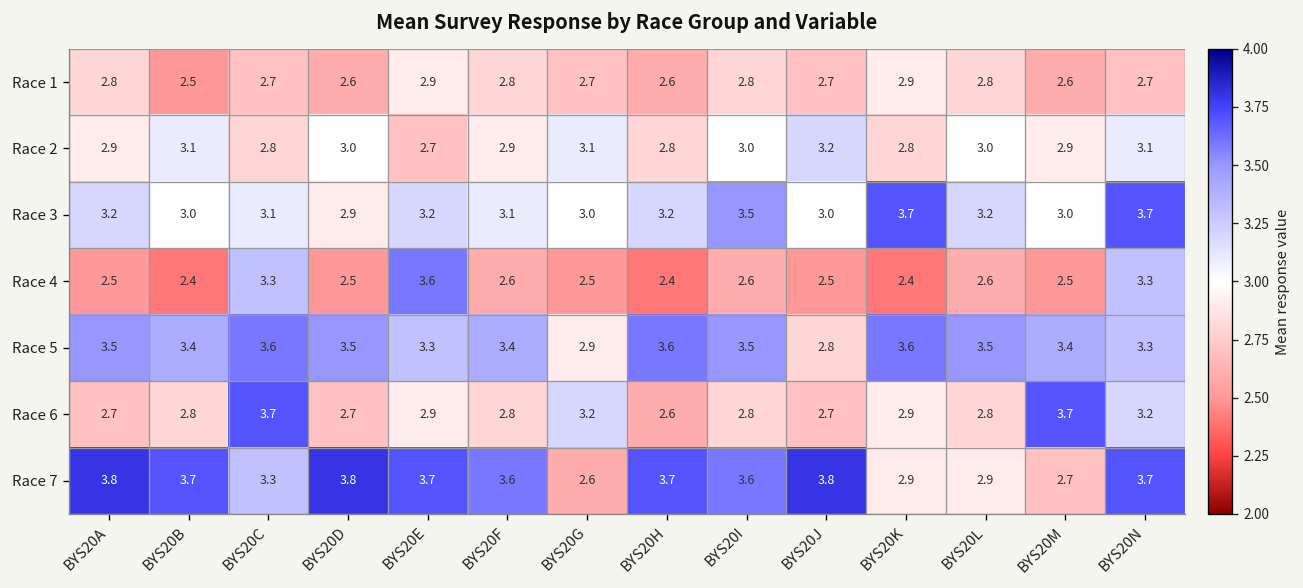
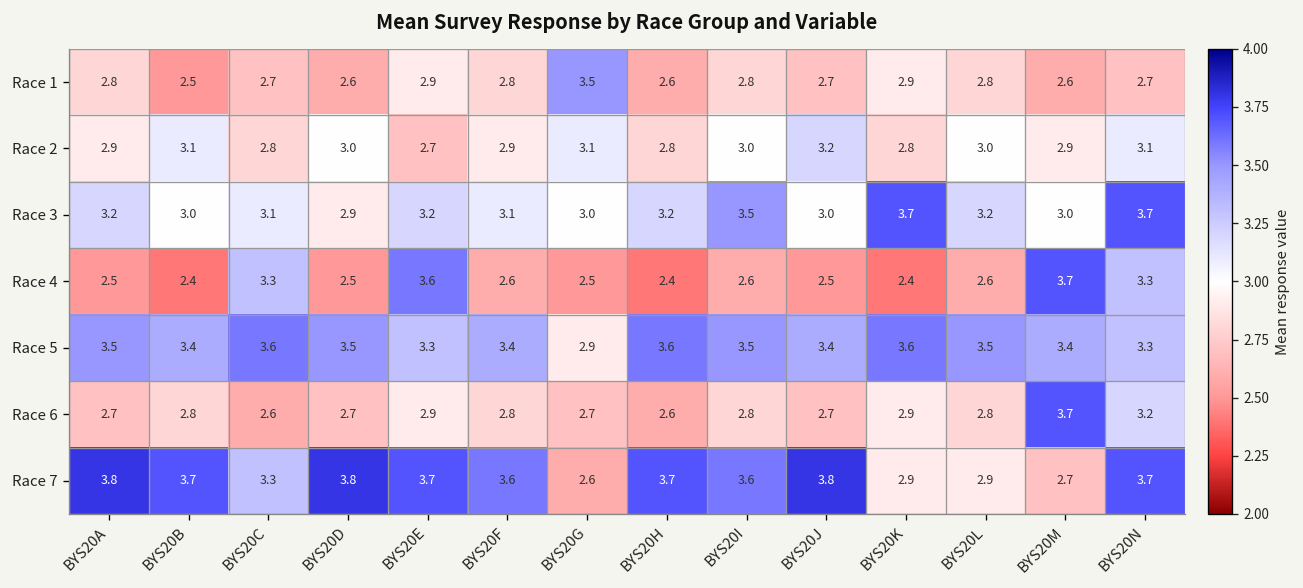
  {
    "Race 1": {
      "BYS20A": 2.8,
      "BYS20B": 2.5,
      "BYS20C": 2.7,
      "BYS20D": 2.6,
      "BYS20E": 2.9,
      "BYS20F": 2.8,
-     "BYS20G": 2.7,
+     "BYS20G": 3.5,
      "BYS20H": 2.6,
      "BYS20I": 2.8,
      "BYS20J": 2.7,
      "BYS20K": 2.9,
      "BYS20L": 2.8,
      "BYS20M": 2.6,
      "BYS20N": 2.7
    },
    "Race 2": {
      "BYS20A": 2.9,
      "BYS20B": 3.1,
      "BYS20C": 2.8,
      "BYS20D": 3.0,
      "BYS20E": 2.7,
      "BYS20F": 2.9,
      "BYS20G": 3.1,
      "BYS20H": 2.8,
      "BYS20I": 3.0,
      "BYS20J": 3.2,
      "BYS20K": 2.8,
      "BYS20L": 3.0,
      "BYS20M": 2.9,
      "BYS20N": 3.1
    },
    "Race 3": {
      "BYS20A": 3.2,
      "BYS20B": 3.0,
      "BYS20C": 3.1,
      "BYS20D": 2.9,
      "BYS20E": 3.2,
      "BYS20F": 3.1,
      "BYS20G": 3.0,
      "BYS20H": 3.2,
      "BYS20I": 3.5,
      "BYS20J": 3.0,
      "BYS20K": 3.7,
      "BYS20L": 3.2,
      "BYS20M": 3.0,
      "BYS20N": 3.7
    },
    "Race 4": {
      "BYS20A": 2.5,
      "BYS20B": 2.4,
      "BYS20C": 3.3,
      "BYS20D": 2.5,
      "BYS20E": 3.6,
      "BYS20F": 2.6,
      "BYS20G": 2.5,
      "BYS20H": 2.4,
      "BYS20I": 2.6,
      "BYS20J": 2.5,
      "BYS20K": 2.4,
      "BYS20L": 2.6,
-     "BYS20M": 2.5,
+     "BYS20M": 3.7,
      "BYS20N": 3.3
    },
    "Race 5": {
      "BYS20A": 3.5,
      "BYS20B": 3.4,
      "BYS20C": 3.6,
      "BYS20D": 3.5,
      "BYS20E": 3.3,
      "BYS20F": 3.4,
      "BYS20G": 2.9,
      "BYS20H": 3.6,
      "BYS20I": 3.5,
-     "BYS20J": 2.8,
+     "BYS20J": 3.4,
      "BYS20K": 3.6,
      "BYS20L": 3.5,
      "BYS20M": 3.4,
      "BYS20N": 3.3
    },
    "Race 6": {
      "BYS20A": 2.7,
      "BYS20B": 2.8,
-     "BYS20C": 3.7,
+     "BYS20C": 2.6,
      "BYS20D": 2.7,
      "BYS20E": 2.9,
      "BYS20F": 2.8,
-     "BYS20G": 3.2,
+     "BYS20G": 2.7,
      "BYS20H": 2.6,
      "BYS20I": 2.8,
      "BYS20J": 2.7,
      "BYS20K": 2.9,
      "BYS20L": 2.8,
      "BYS20M": 3.7,
      "BYS20N": 3.2
    },
    "Race 7": {
      "BYS20A": 3.8,
      "BYS20B": 3.7,
      "BYS20C": 3.3,
      "BYS20D": 3.8,
      "BYS20E": 3.7,
      "BYS20F": 3.6,
      "BYS20G": 2.6,
      "BYS20H": 3.7,
      "BYS20I": 3.6,
      "BYS20J": 3.8,
      "BYS20K": 2.9,
      "BYS20L": 2.9,
      "BYS20M": 2.7,
      "BYS20N": 3.7
    }
  }
